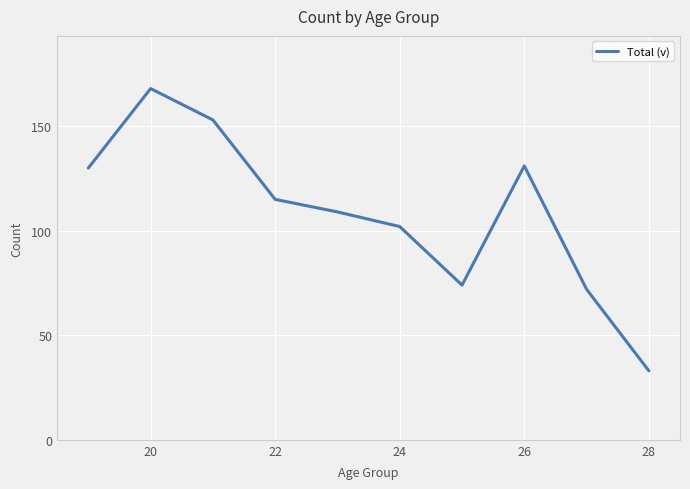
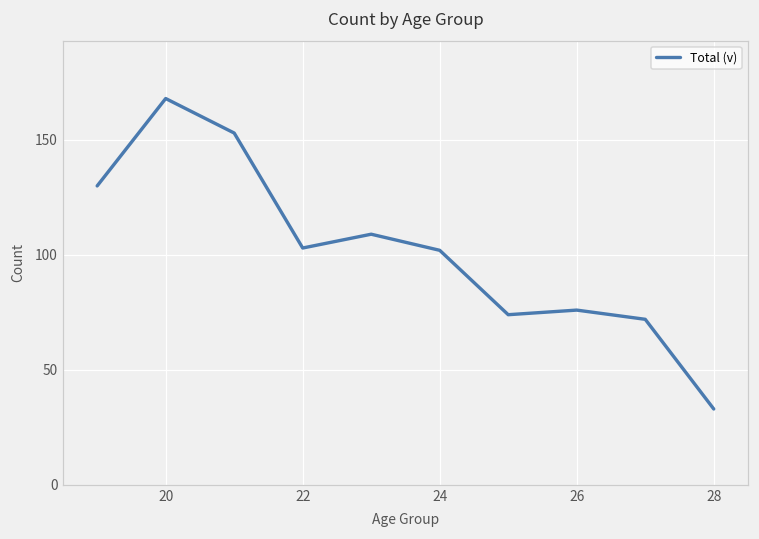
  {
    "20": 168,
-   "22": 115,
+   "22": 103,
    "24": 102,
-   "26": 131,
+   "26": 76,
    "28": 33
  }
